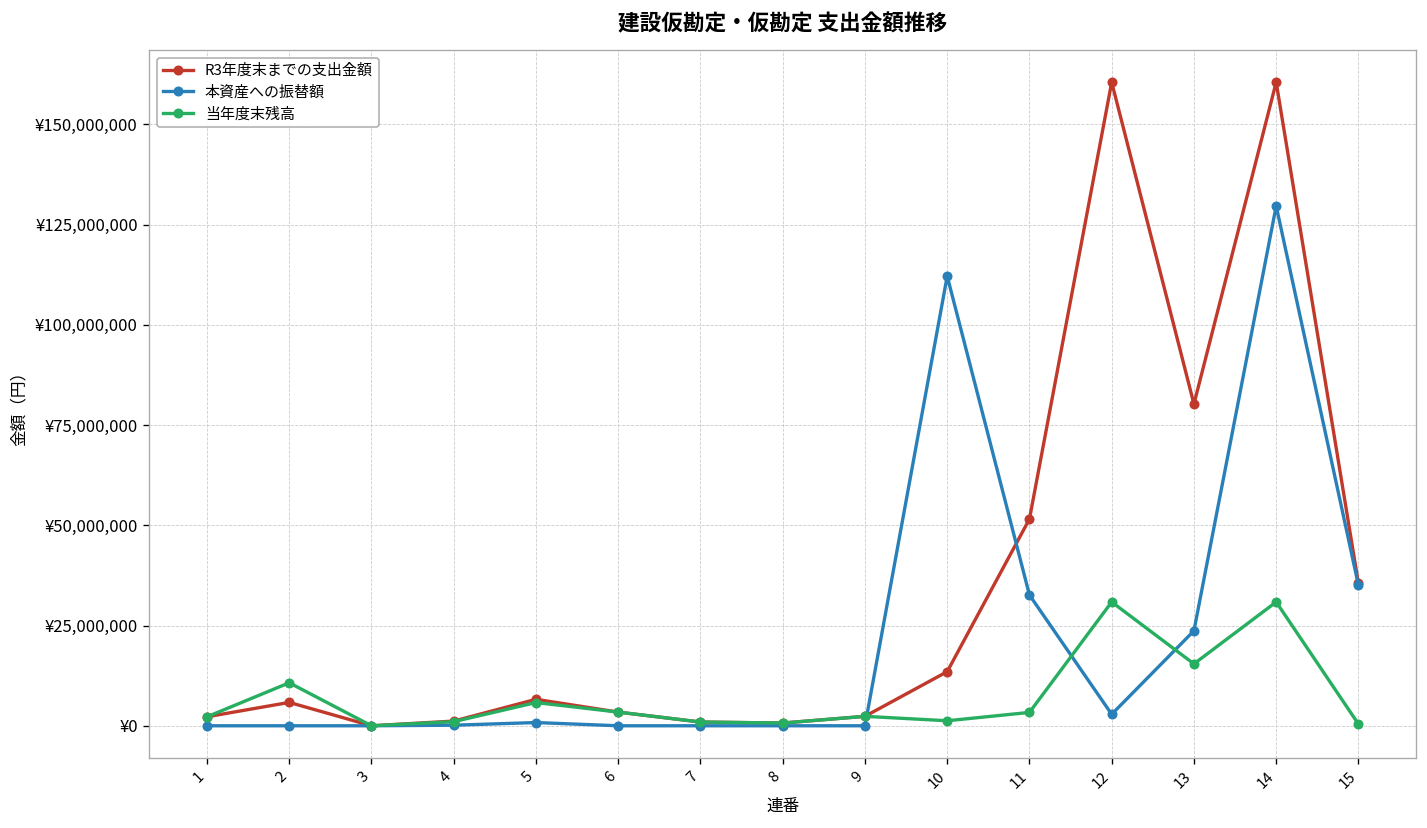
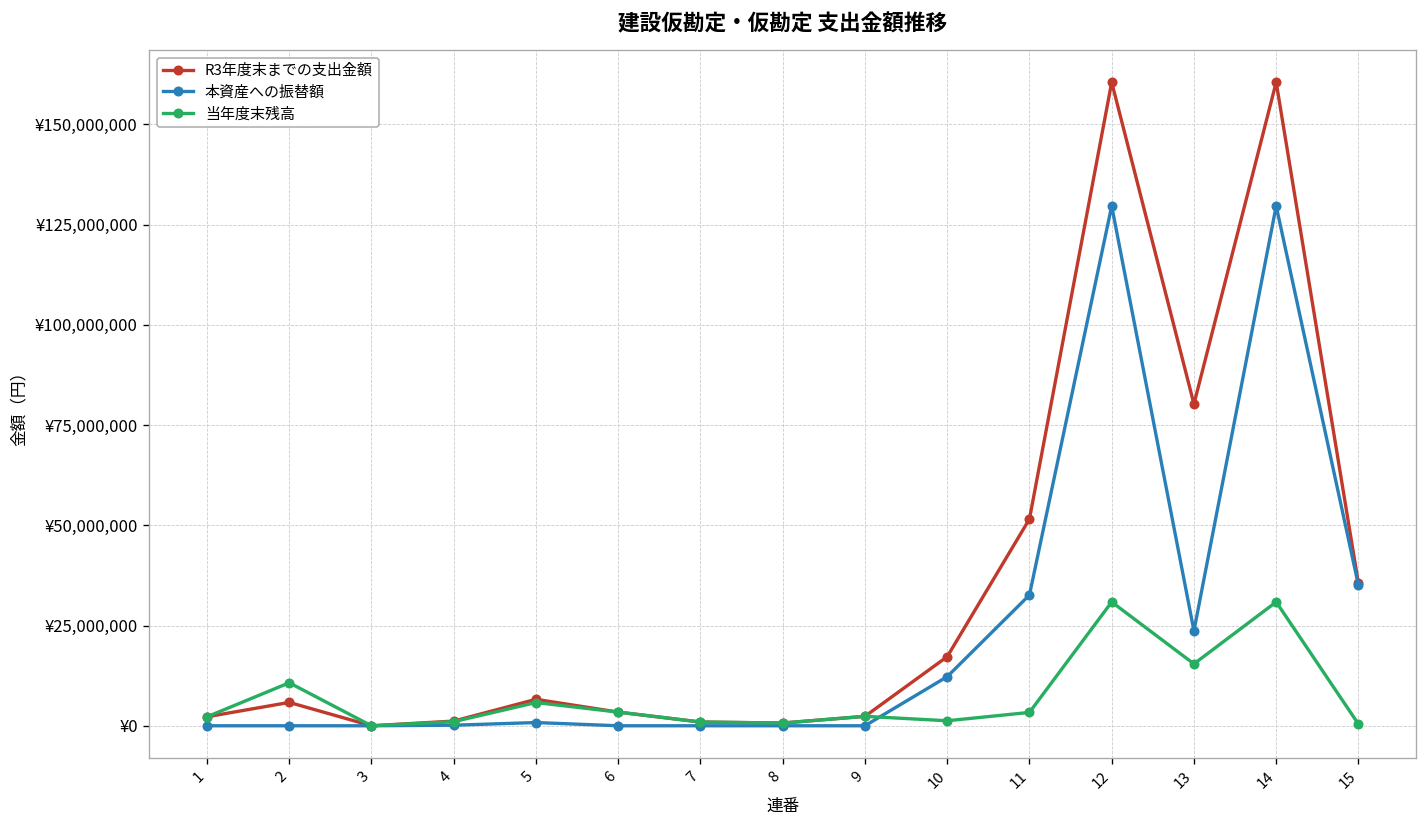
  {
    "R3年度末までの支出金額": {
      "2": "¥6,000,000",
      "5": "¥7,000,000",
-     "10": "¥14,000,000",
+     "10": "¥17,000,000",
      "11": "¥52,000,000",
      "12": "¥161,000,000",
      "13": "¥80,000,000",
      "14": "¥161,000,000"
    },
    "本資産への振替額": {
      "1": "¥0",
      "2": "¥0",
      "4": "¥0",
      "5": "¥1,000,000",
      "6": "¥0",
      "7": "¥0",
      "9": "¥0",
-     "10": "¥112,000,000",
+     "10": "¥12,000,000",
      "11": "¥33,000,000",
-     "12": "¥3,000,000",
+     "12": "¥130,000,000",
      "13": "¥24,000,000",
      "14": "¥130,000,000"
    },
    "当年度末残高": {
      "2": "¥11,000,000",
      "5": "¥6,000,000",
      "10": "¥1,000,000",
      "11": "¥3,000,000",
      "12": "¥31,000,000",
      "13": "¥15,000,000",
      "14": "¥31,000,000",
      "15": "¥0"
    }
  }
